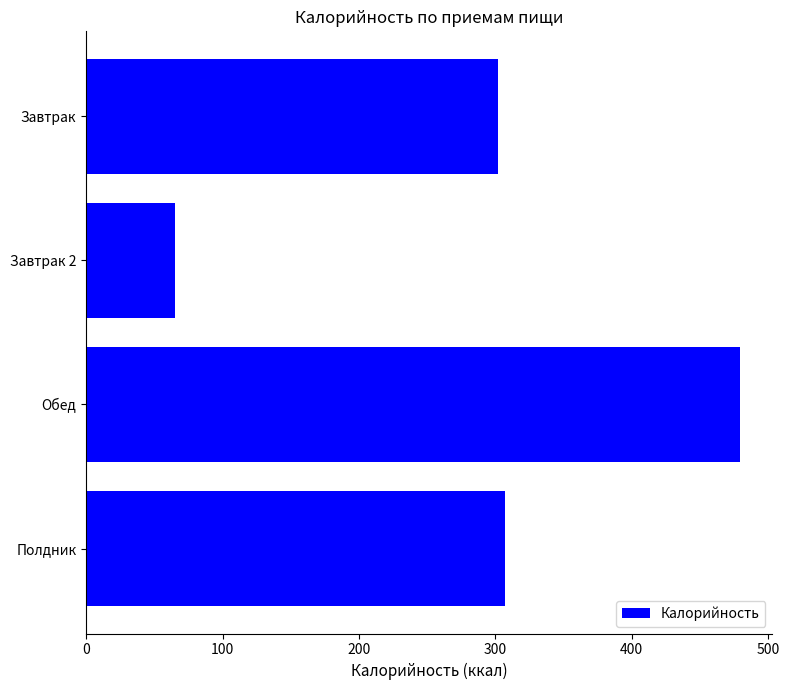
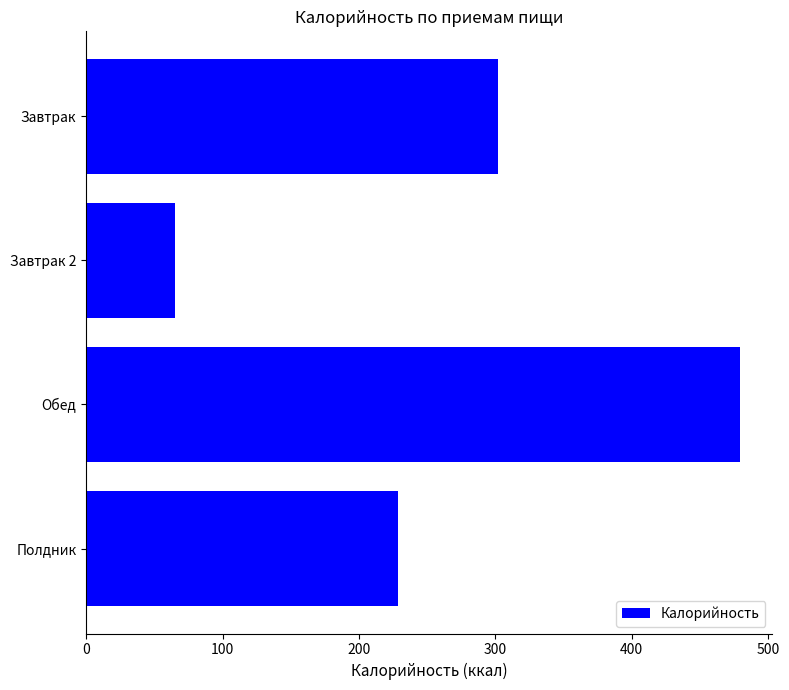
  {
    "Завтрак": 302,
    "Завтрак 2": 65,
    "Обед": 479,
-   "Полдник": 308
+   "Полдник": 228
  }
